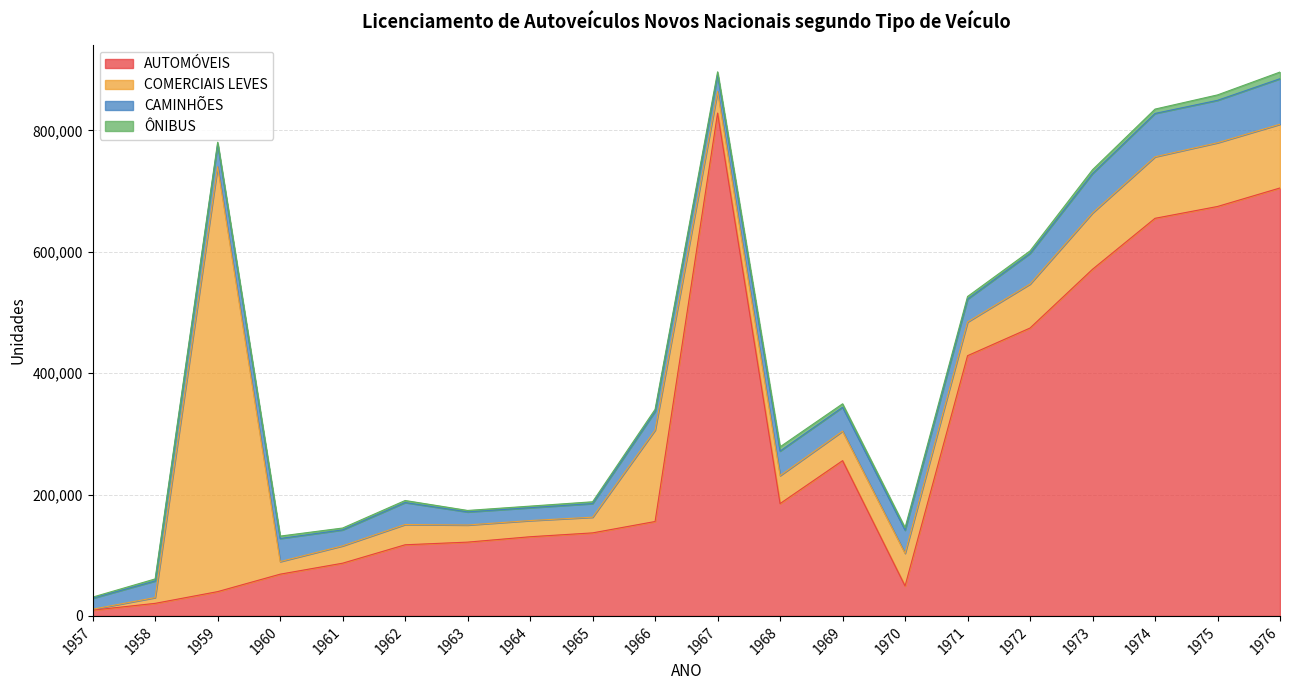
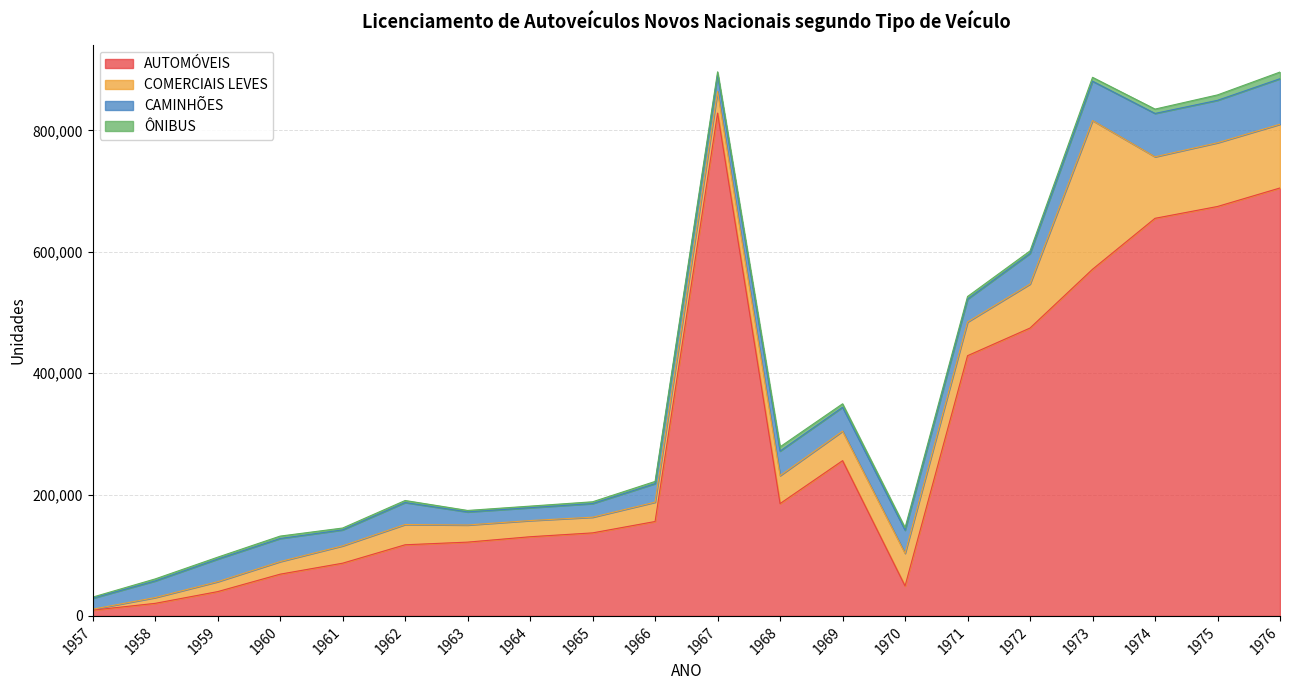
  {
    "AUTOMÓVEIS": {
      "1958": "20,000",
      "1959": "40,000",
      "1960": "70,000",
      "1961": "90,000",
      "1962": "120,000",
      "1963": "120,000",
      "1964": "130,000",
      "1965": "140,000",
      "1966": "160,000",
      "1967": "830,000",
      "1968": "190,000",
      "1969": "260,000",
      "1970": "50,000",
      "1971": "430,000",
      "1972": "470,000",
      "1973": "570,000",
      "1974": "660,000",
      "1975": "670,000",
      "1976": "710,000"
    },
    "COMERCIAIS LEVES": {
      "1958": "10,000",
-     "1959": "700,000",
+     "1959": "20,000",
      "1960": "20,000",
      "1961": "30,000",
      "1962": "30,000",
      "1963": "30,000",
      "1964": "30,000",
      "1965": "30,000",
-     "1966": "150,000",
+     "1966": "30,000",
      "1967": "40,000",
      "1968": "50,000",
      "1969": "50,000",
      "1970": "50,000",
      "1971": "60,000",
      "1972": "70,000",
-     "1973": "90,000",
+     "1973": "250,000",
      "1974": "100,000",
      "1975": "110,000",
      "1976": "110,000"
    },
    "CAMINHÕES": {
      "1967": "30,000",
      "1968": "40,000",
      "1969": "40,000",
      "1971": "40,000",
      "1972": "50,000",
      "1973": "60,000",
      "1974": "70,000",
      "1975": "70,000",
      "1976": "70,000"
    },
    "ÔNIBUS": {
      "1967": "0",
      "1968": "10,000",
      "1969": "10,000",
      "1971": "0",
      "1972": "0",
      "1973": "10,000",
      "1974": "10,000",
      "1975": "10,000",
      "1976": "10,000"
    }
  }
